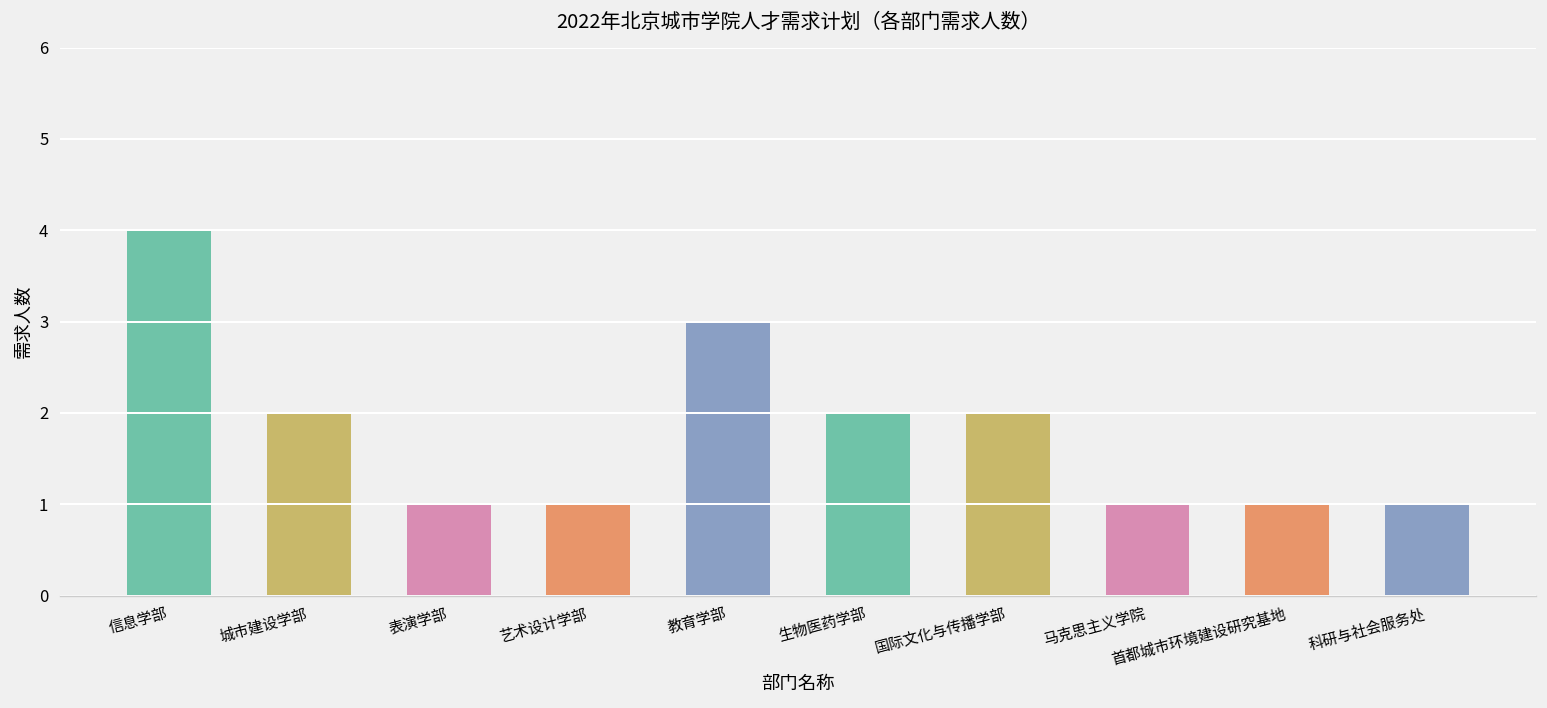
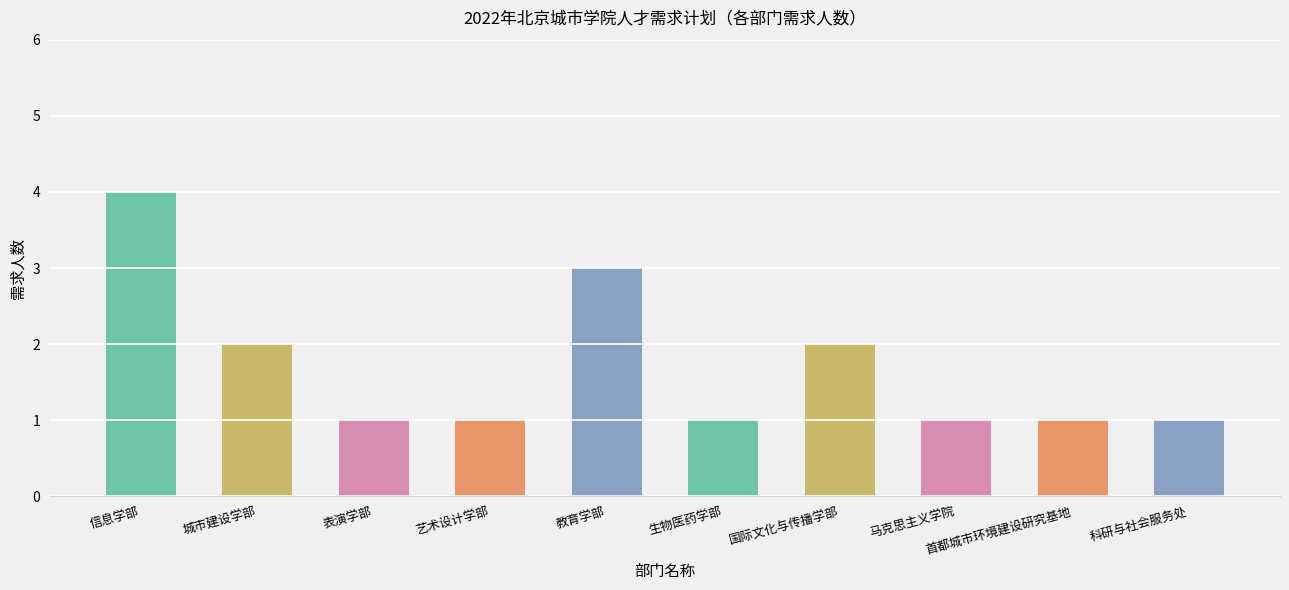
  {
    "信息学部": 4,
    "城市建设学部": 2,
    "表演学部": 1,
    "艺术设计学部": 1,
    "教育学部": 3,
-   "生物医药学部": 2,
+   "生物医药学部": 1,
    "国际文化与传播学部": 2,
    "马克思主义学院": 1,
    "首都城市环境建设研究基地": 1,
    "科研与社会服务处": 1
  }
